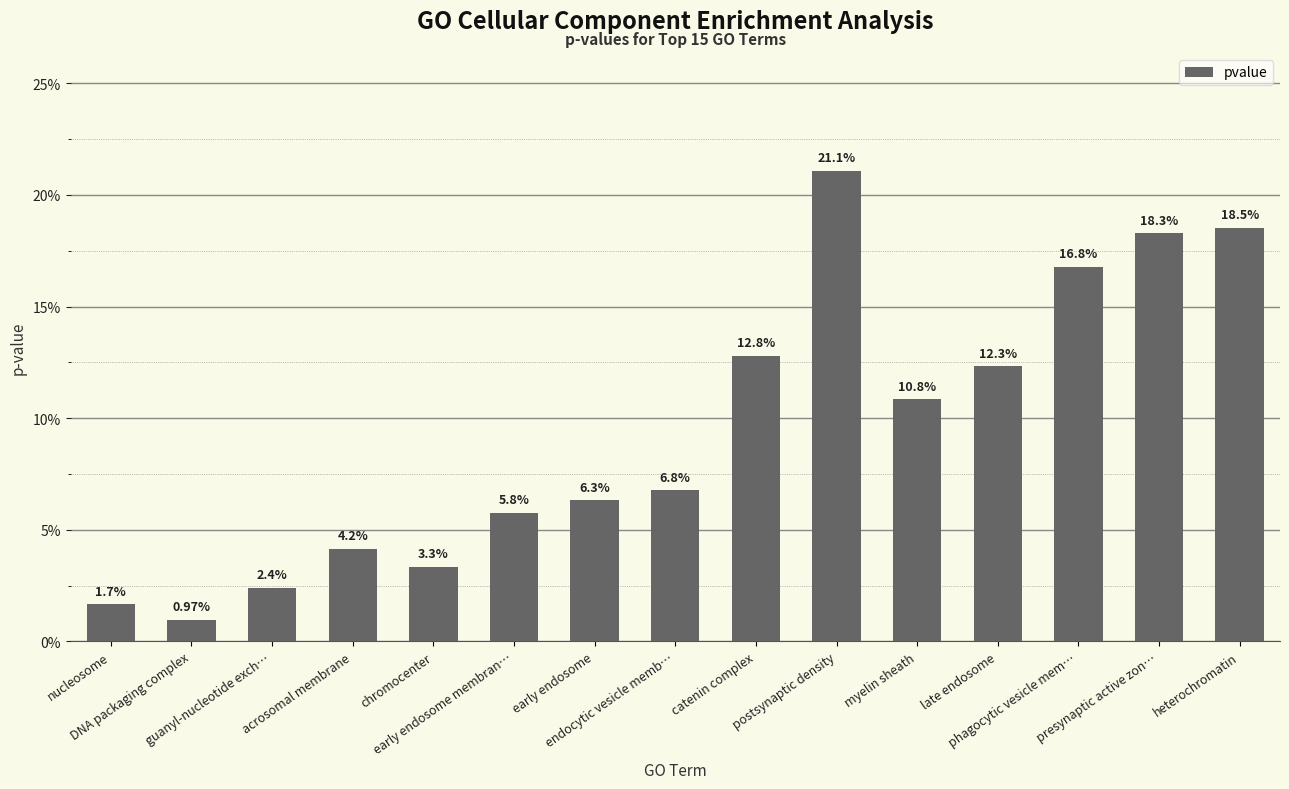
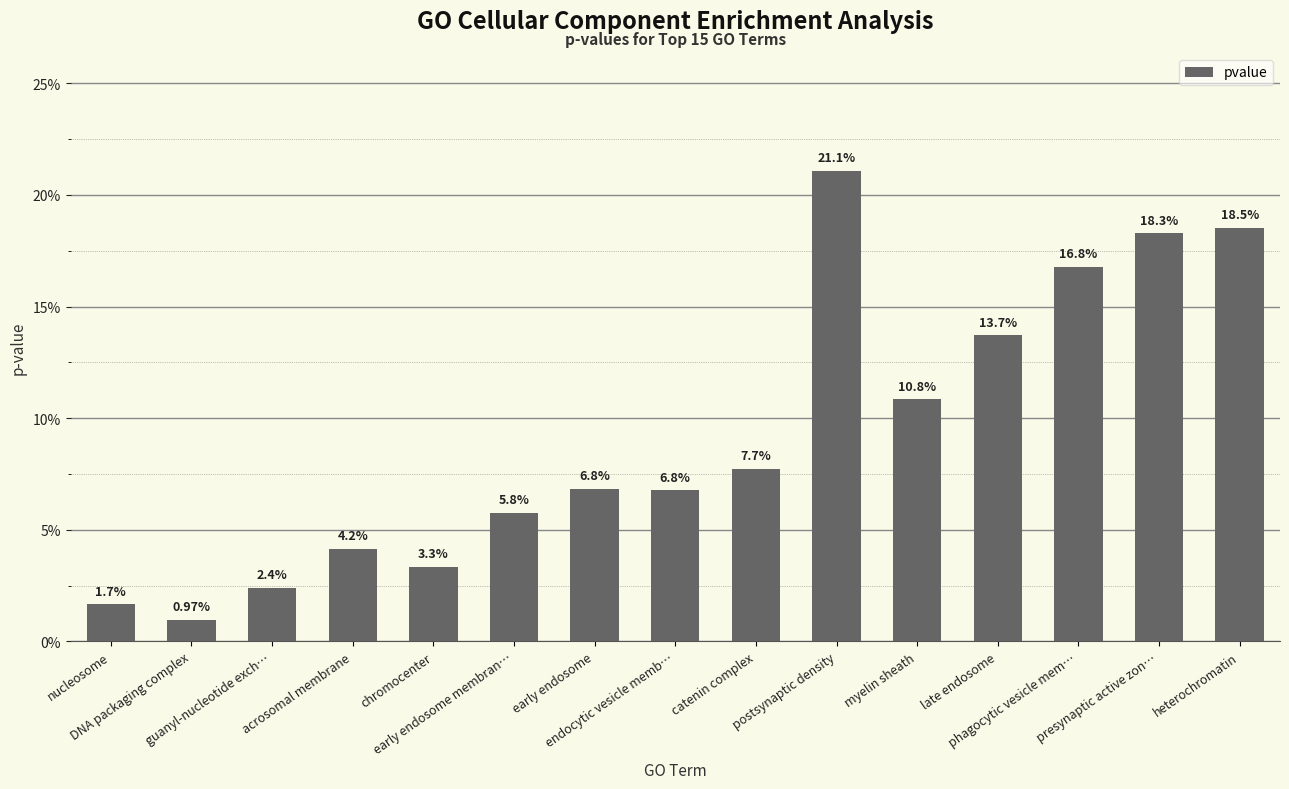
  {
    "nucleosome": "1.7%",
    "DNA packaging complex": "0.97%",
    "guanyl-nucleotide exch…": "2.4%",
    "acrosomal membrane": "4.2%",
    "chromocenter": "3.3%",
    "early endosome membran…": "5.8%",
-   "early endosome": "6.3%",
+   "early endosome": "6.8%",
    "endocytic vesicle memb…": "6.8%",
-   "catenin complex": "12.8%",
+   "catenin complex": "7.7%",
    "postsynaptic density": "21.1%",
    "myelin sheath": "10.8%",
-   "late endosome": "12.3%",
+   "late endosome": "13.7%",
    "phagocytic vesicle mem…": "16.8%",
    "presynaptic active zon…": "18.3%",
    "heterochromatin": "18.5%"
  }
